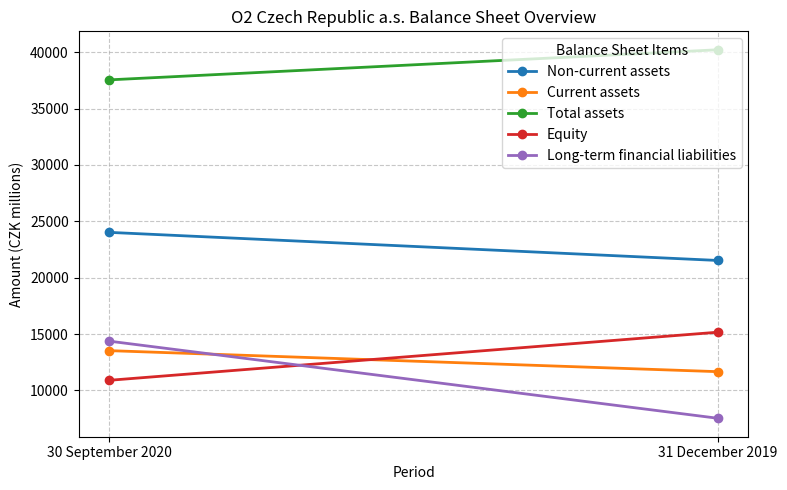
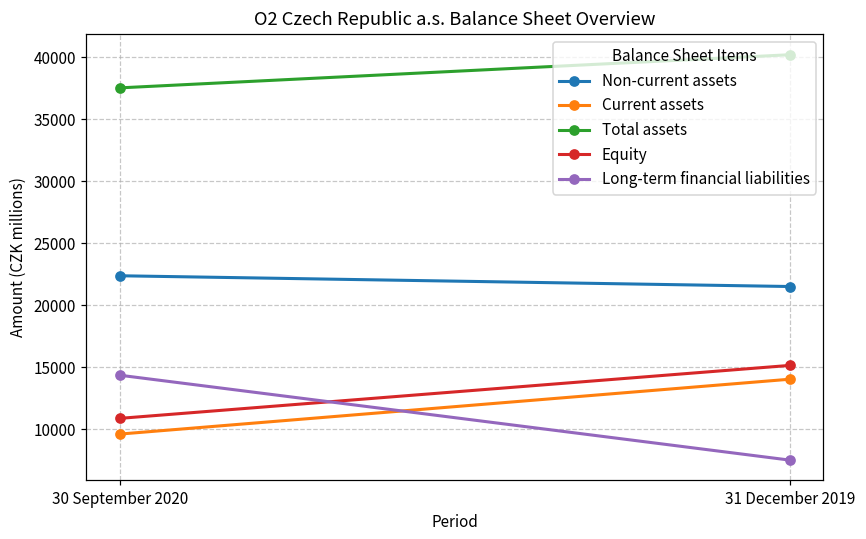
  {
    "Non-current assets": {
-     "30 September 2020": 24000,
+     "30 September 2020": 22400,
      "31 December 2019": 21500
    },
    "Current assets": {
-     "30 September 2020": 13500,
-     "31 December 2019": 11700
+     "30 September 2020": 9600,
+     "31 December 2019": 14000
    },
    "Total assets": {
      "30 September 2020": 37500
    },
    "Equity": {
      "30 September 2020": 10900,
      "31 December 2019": 15200
    },
    "Long-term financial liabilities": {
      "30 September 2020": 14400,
      "31 December 2019": 7500
    }
  }
